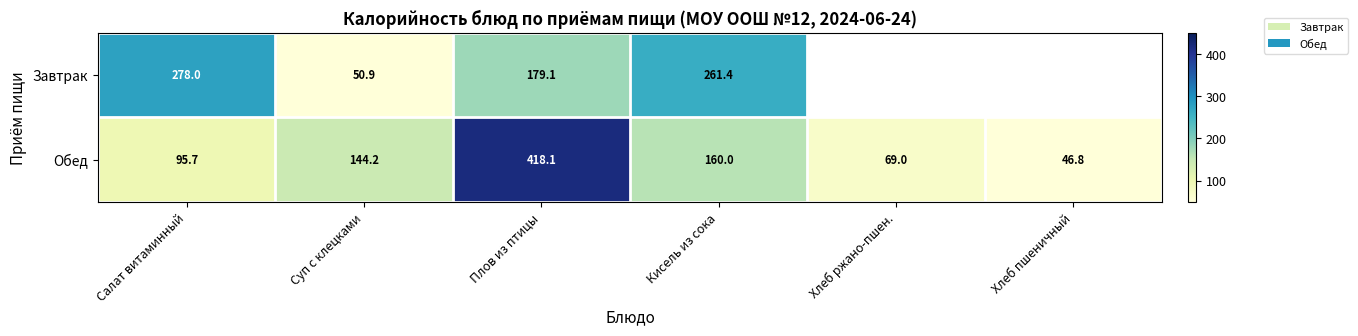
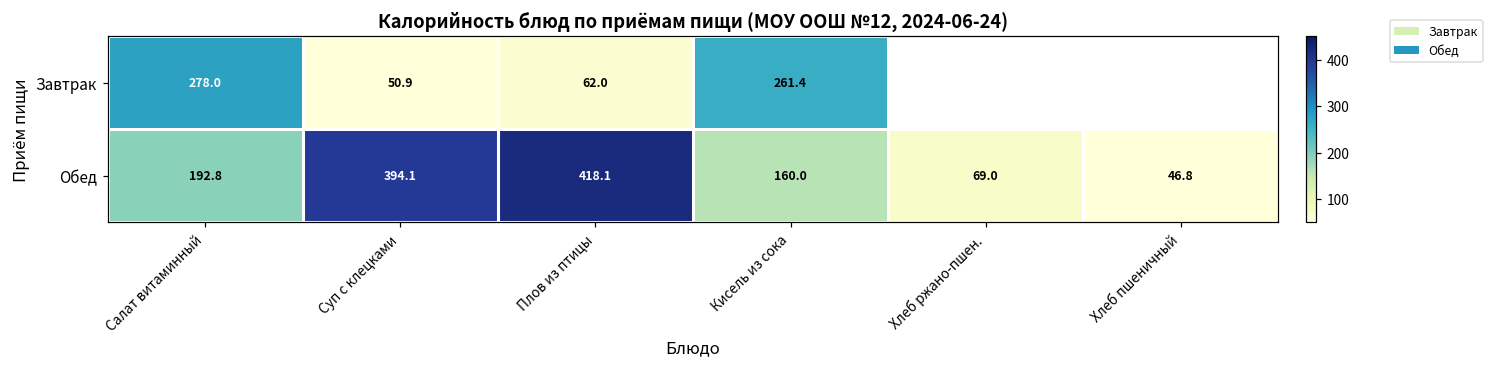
  {
    "Завтрак": {
      "Салат витаминный": 278.0,
      "Суп с клецками": 50.9,
-     "Плов из птицы": 179.1,
+     "Плов из птицы": 62.0,
      "Кисель из сока": 261.4
    },
    "Обед": {
-     "Салат витаминный": 95.7,
-     "Суп с клецками": 144.2,
+     "Салат витаминный": 192.8,
+     "Суп с клецками": 394.1,
      "Плов из птицы": 418.1,
      "Кисель из сока": 160.0,
      "Хлеб ржано-пшен.": 69.0,
      "Хлеб пшеничный": 46.8
    }
  }
